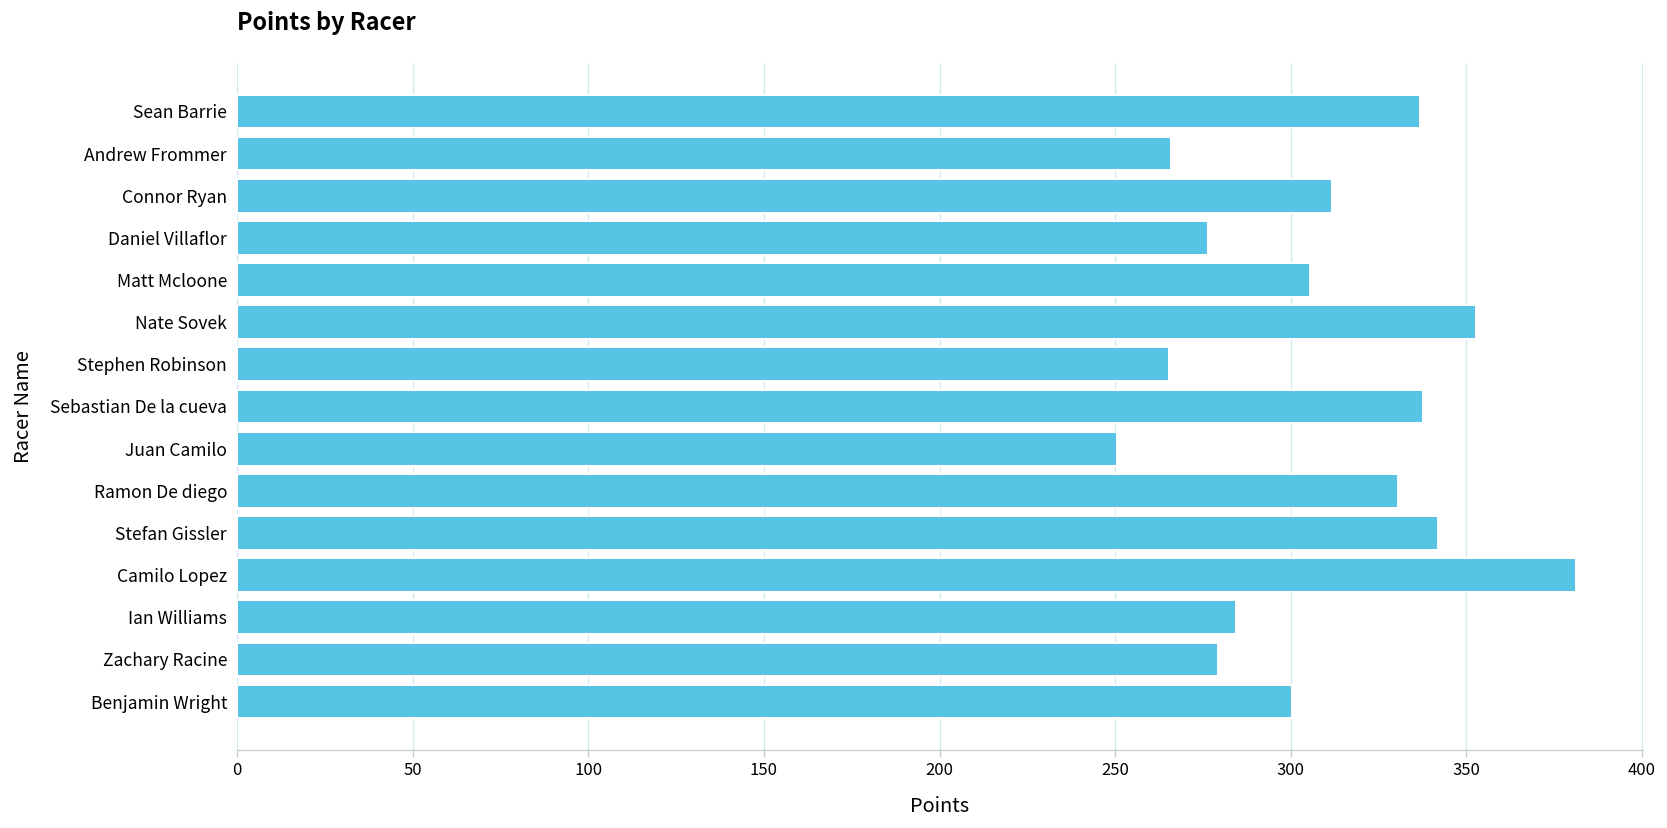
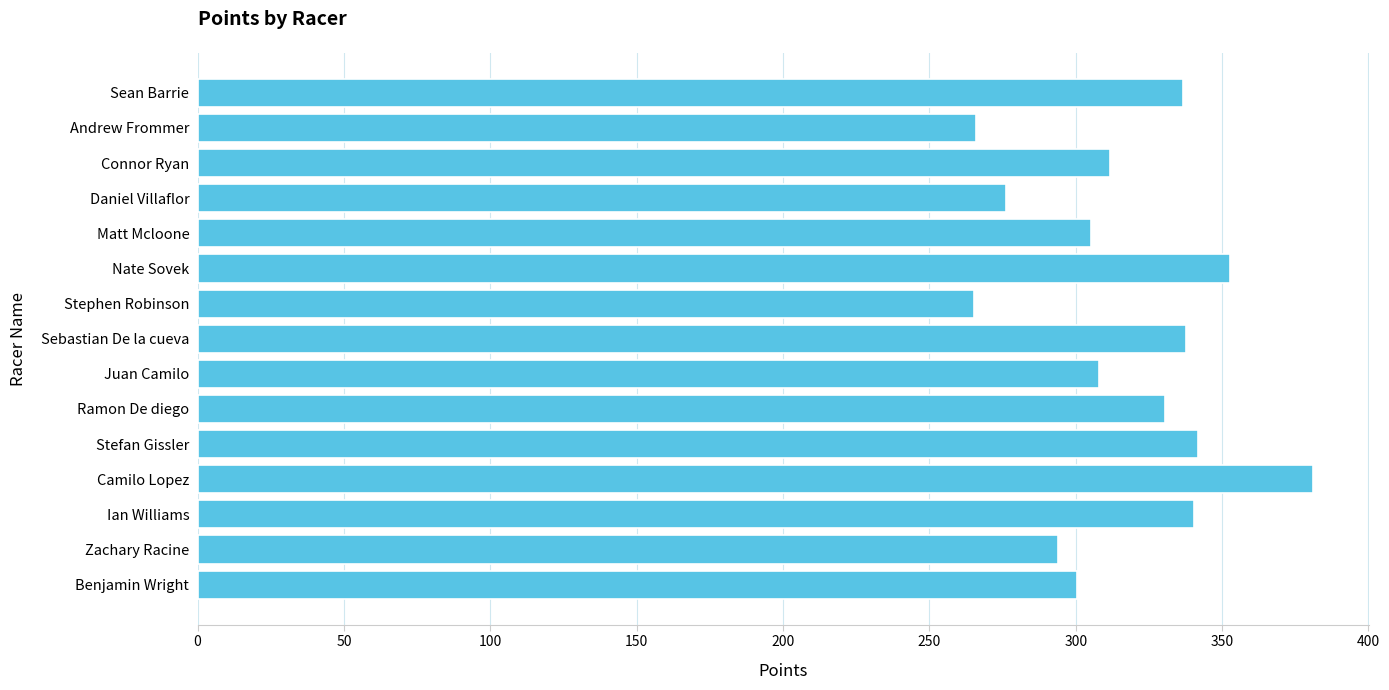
  {
    "Sean Barrie": 337,
    "Andrew Frommer": 266,
    "Connor Ryan": 312,
    "Daniel Villaflor": 276,
    "Matt Mcloone": 305,
    "Nate Sovek": 353,
    "Stephen Robinson": 265,
    "Sebastian De la cueva": 338,
-   "Juan Camilo": 250,
+   "Juan Camilo": 308,
    "Ramon De diego": 331,
    "Stefan Gissler": 342,
    "Camilo Lopez": 381,
-   "Ian Williams": 284,
-   "Zachary Racine": 279,
+   "Ian Williams": 341,
+   "Zachary Racine": 294,
    "Benjamin Wright": 300
  }
